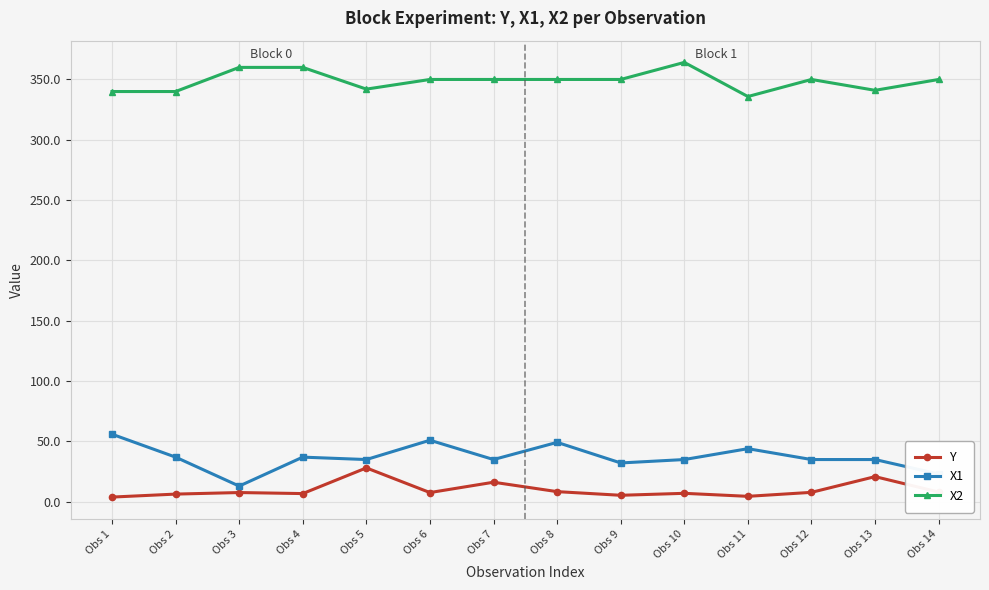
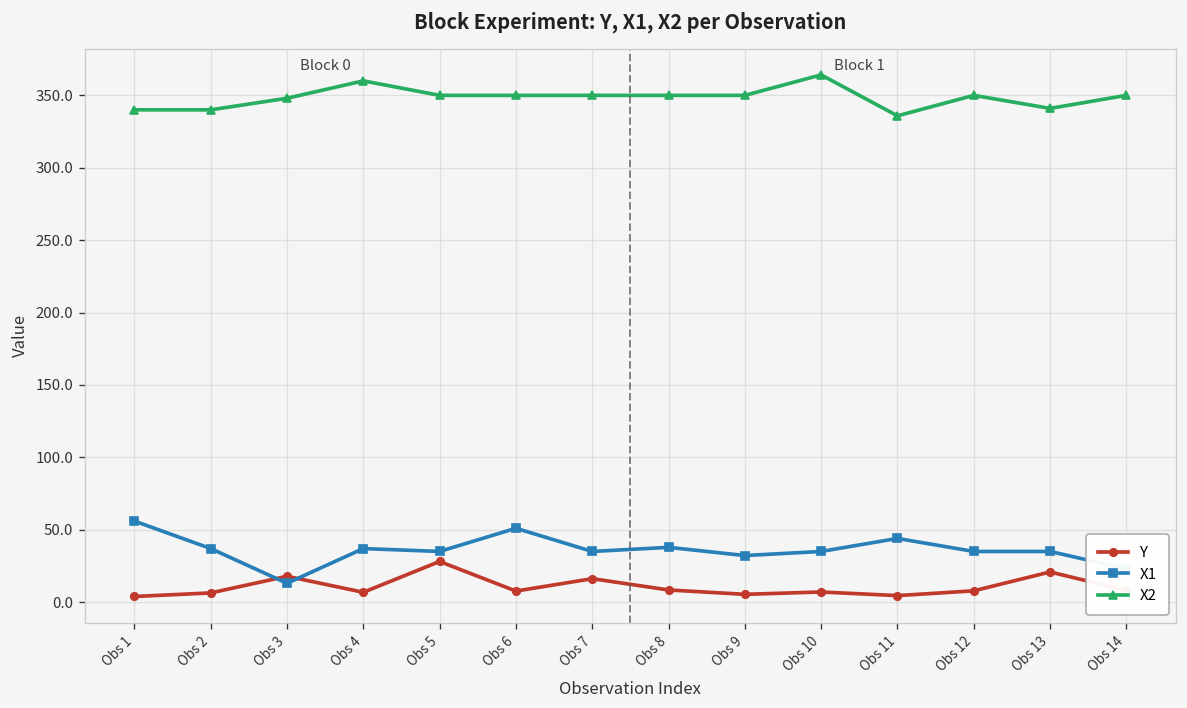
  {
    "Y": {
      "Obs 1": 4,
      "Obs 2": 6,
-     "Obs 3": 8,
+     "Obs 3": 18,
      "Obs 4": 7,
      "Obs 5": 28,
      "Obs 6": 8,
      "Obs 7": 16,
      "Obs 8": 8,
      "Obs 9": 5,
      "Obs 10": 7,
      "Obs 11": 5,
      "Obs 12": 8,
      "Obs 13": 21
    },
    "X1": {
      "Obs 1": 56,
      "Obs 2": 37,
      "Obs 3": 13,
      "Obs 4": 37,
      "Obs 5": 35,
      "Obs 6": 51,
      "Obs 7": 35,
-     "Obs 8": 49,
+     "Obs 8": 38,
      "Obs 9": 32,
      "Obs 10": 35,
      "Obs 11": 44,
      "Obs 12": 35,
      "Obs 13": 35
    },
    "X2": {
      "Obs 1": 340,
      "Obs 2": 340,
-     "Obs 3": 360,
-     "Obs 5": 342,
+     "Obs 3": 348,
+     "Obs 5": 350,
      "Obs 6": 350,
      "Obs 7": 350,
      "Obs 8": 350,
      "Obs 9": 350,
      "Obs 11": 336,
      "Obs 12": 350,
      "Obs 13": 341,
      "Obs 14": 350
    }
  }
